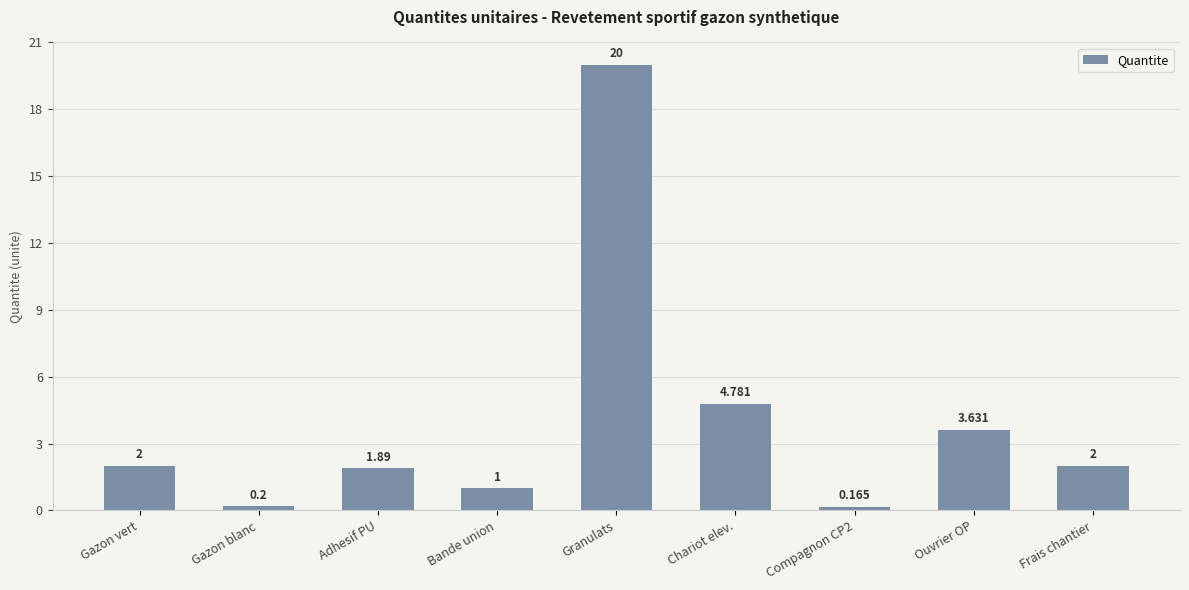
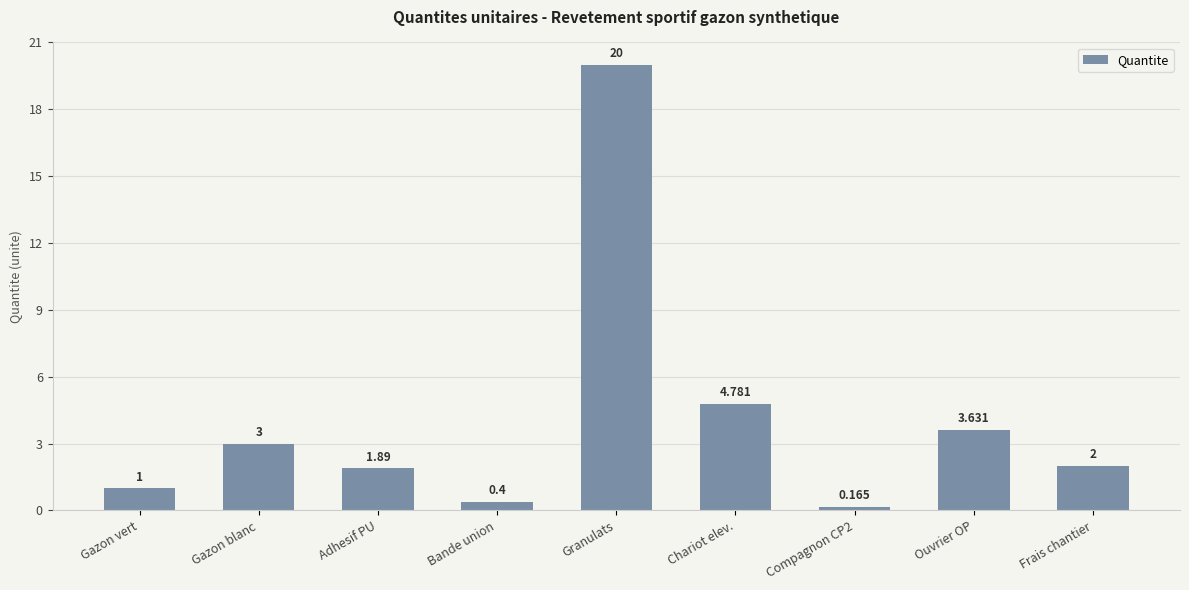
  {
-   "Gazon vert": 2,
-   "Gazon blanc": 0.2,
+   "Gazon vert": 1,
+   "Gazon blanc": 3,
    "Adhesif PU": 1.89,
-   "Bande union": 1,
+   "Bande union": 0.4,
    "Granulats": 20,
    "Chariot elev.": 4.781,
    "Compagnon CP2": 0.165,
    "Ouvrier OP": 3.631,
    "Frais chantier": 2
  }
